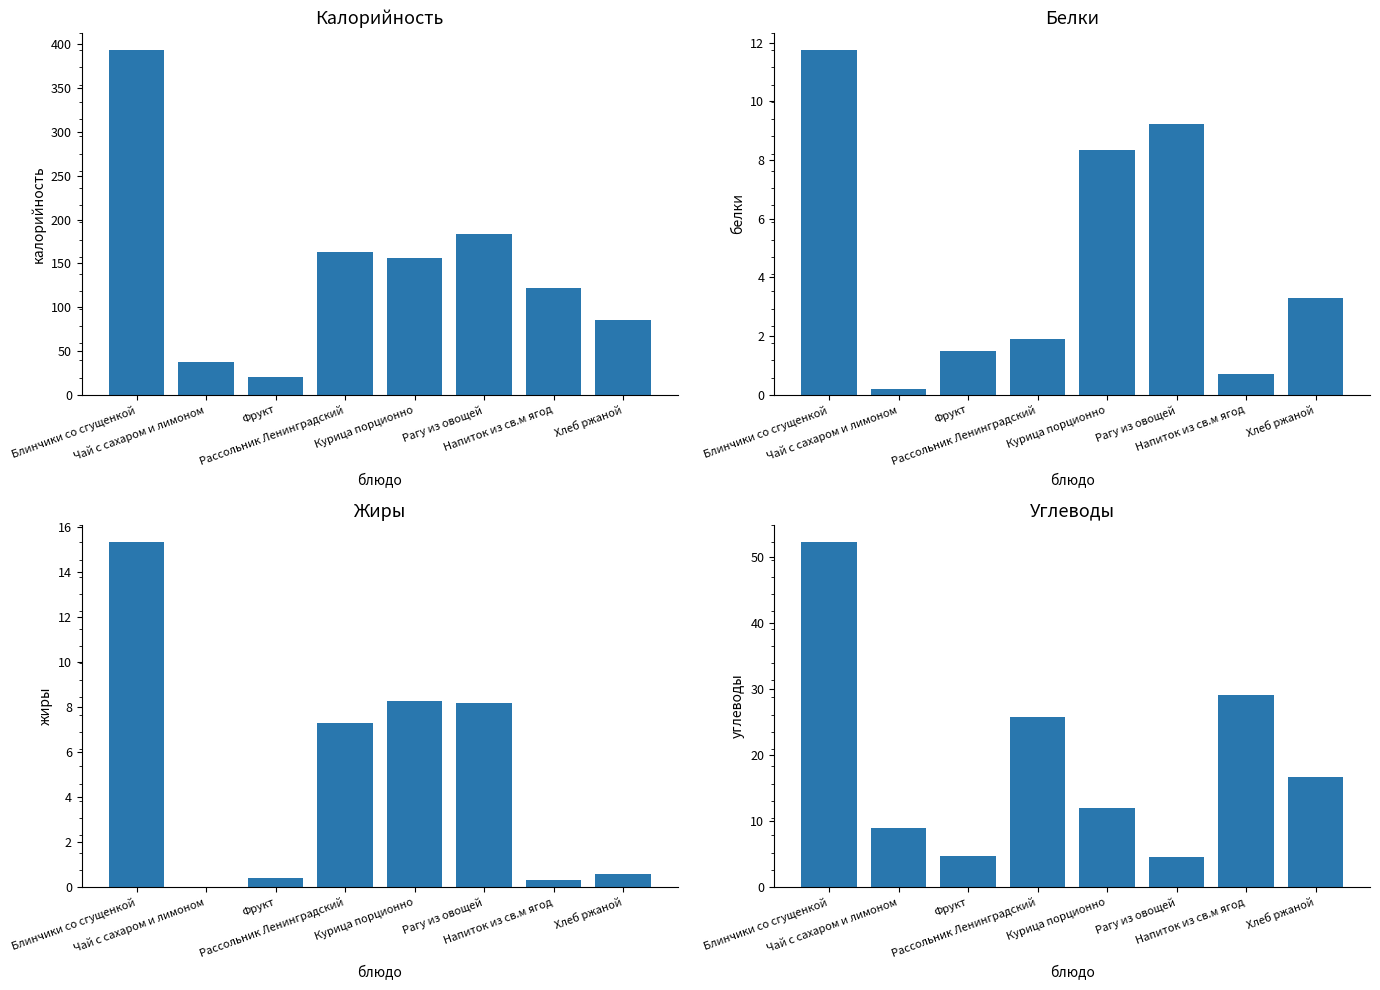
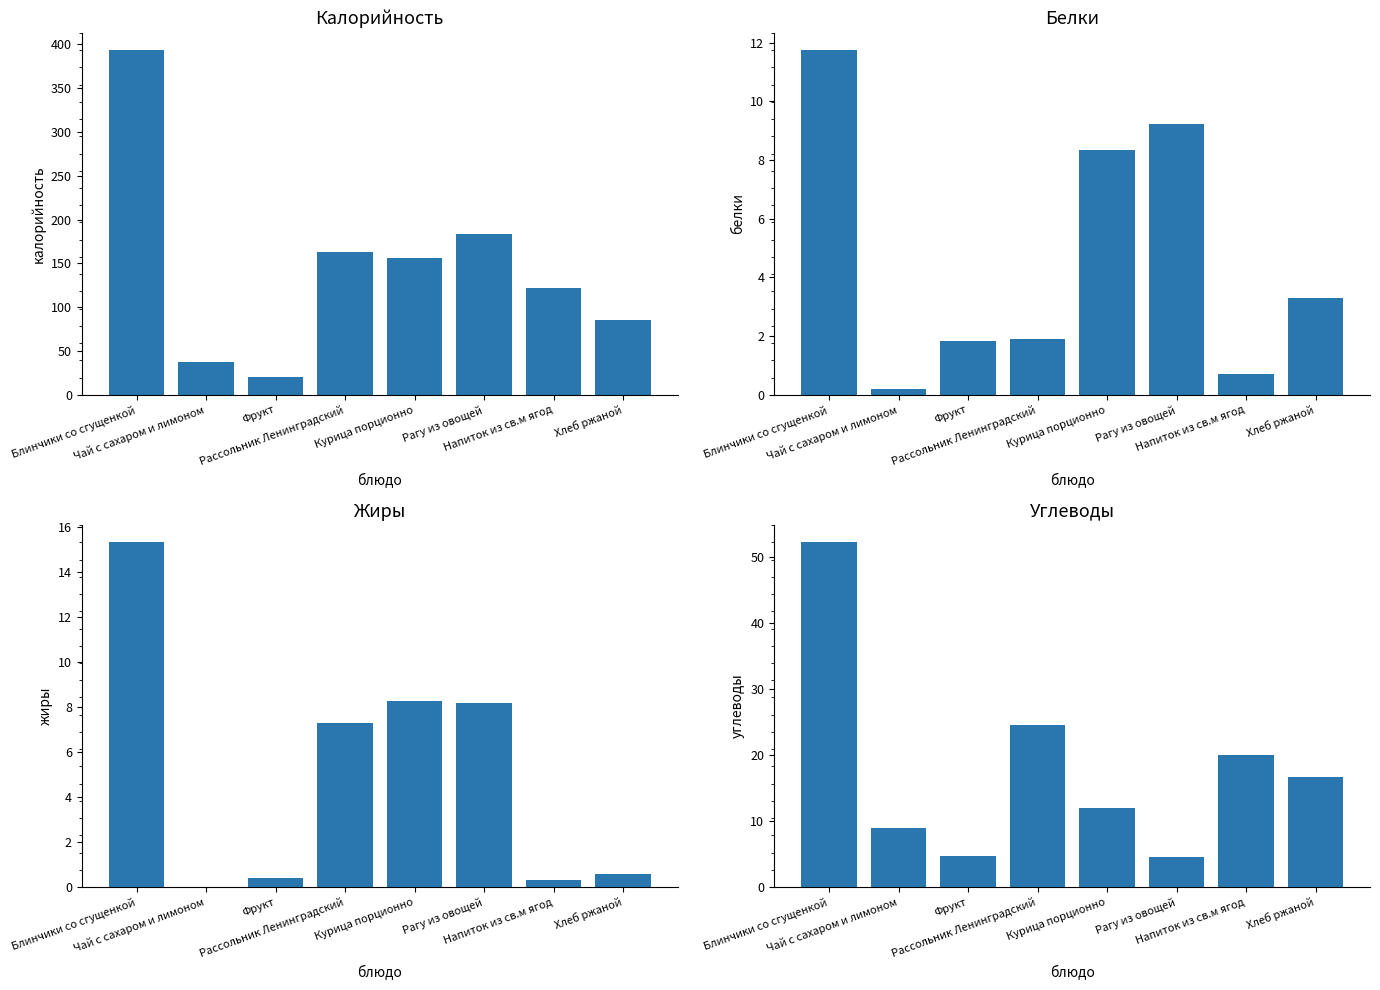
  {
    "Калорийность": {
      "Блинчики со сгущенкой": 390,
      "Чай с сахаром и лимоном": 40,
      "Фрукт": 20,
      "Рассольник Ленинградский": 160,
      "Курица порционно": 160,
      "Рагу из овощей": 180,
      "Напиток из св.м ягод": 120,
      "Хлеб ржаной": 90
    },
    "Белки": {
      "Блинчики со сгущенкой": 11.8,
      "Чай с сахаром и лимоном": 0.2,
-     "Фрукт": 1.5,
+     "Фрукт": 1.8,
      "Рассольник Ленинградский": 1.9,
      "Курица порционно": 8.4,
      "Рагу из овощей": 9.2,
      "Напиток из св.м ягод": 0.7,
      "Хлеб ржаной": 3.3
    },
    "Жиры": {
      "Блинчики со сгущенкой": 15.3,
      "Чай с сахаром и лимоном": 0.0,
      "Фрукт": 0.4,
      "Рассольник Ленинградский": 7.3,
      "Курица порционно": 8.3,
      "Рагу из овощей": 8.2,
      "Напиток из св.м ягод": 0.3,
      "Хлеб ржаной": 0.6
    },
    "Углеводы": {
      "Блинчики со сгущенкой": 52,
      "Чай с сахаром и лимоном": 9,
      "Фрукт": 5,
-     "Рассольник Ленинградский": 26,
+     "Рассольник Ленинградский": 25,
      "Курица порционно": 12,
      "Рагу из овощей": 5,
-     "Напиток из св.м ягод": 29,
+     "Напиток из св.м ягод": 20,
      "Хлеб ржаной": 17
    }
  }
